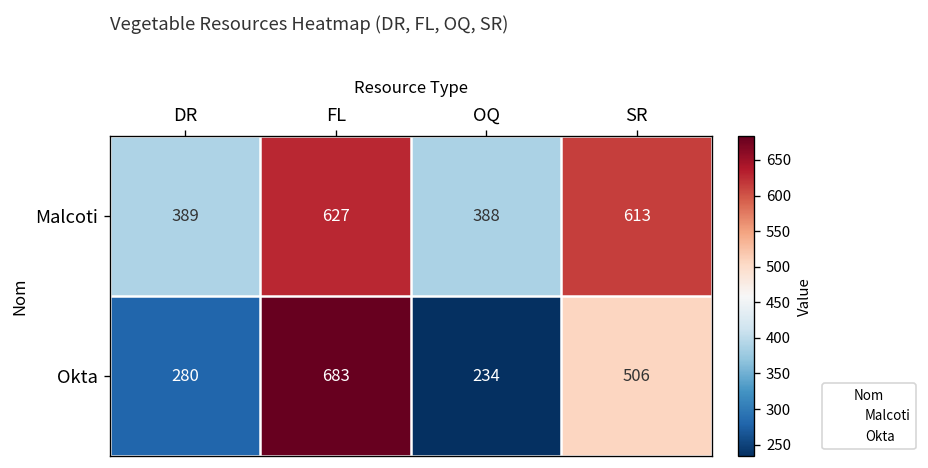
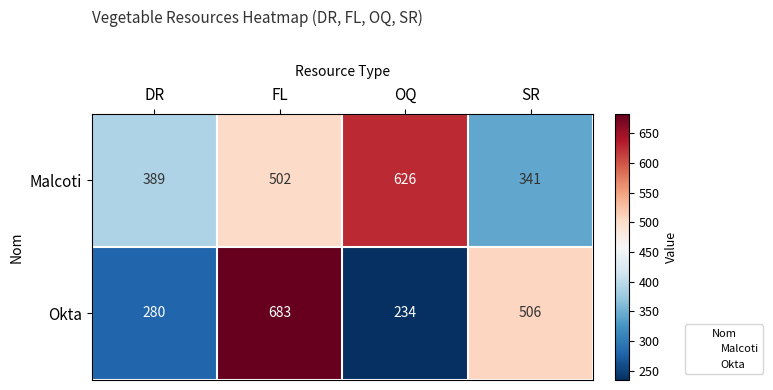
  {
    "Malcoti": {
      "DR": 389,
-     "FL": 627,
-     "OQ": 388,
-     "SR": 613
+     "FL": 502,
+     "OQ": 626,
+     "SR": 341
    },
    "Okta": {
      "DR": 280,
      "FL": 683,
      "OQ": 234,
      "SR": 506
    }
  }
